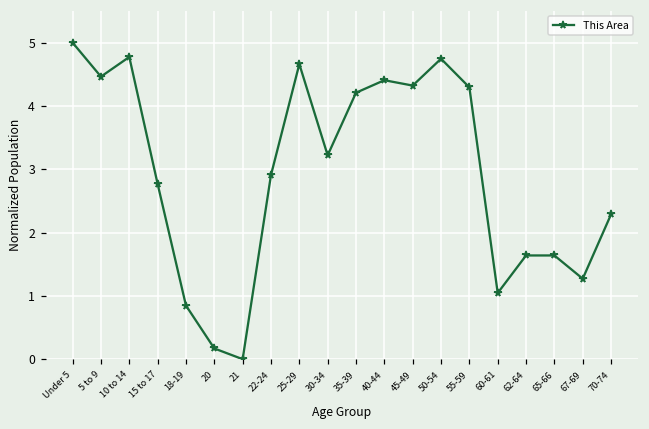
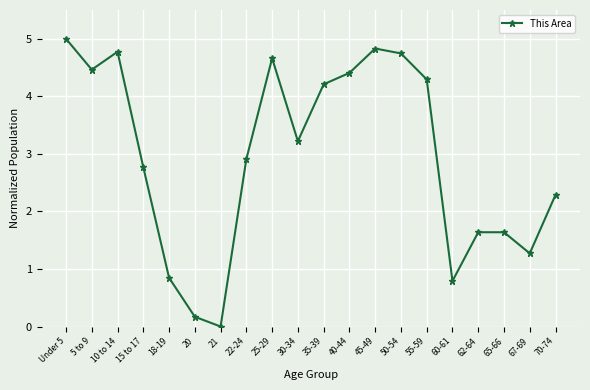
  {
    "Under 5": 5.0,
    "5 to 9": 4.5,
    "10 to 14": 4.8,
    "15 to 17": 2.8,
    "18-19": 0.8,
    "20": 0.2,
    "21": 0.0,
    "22-24": 2.9,
    "25-29": 4.7,
    "30-34": 3.2,
    "35-39": 4.2,
    "40-44": 4.4,
-   "45-49": 4.3,
+   "45-49": 4.8,
    "50-54": 4.7,
    "55-59": 4.3,
-   "60-61": 1.0,
+   "60-61": 0.8,
    "62-64": 1.6,
    "65-66": 1.6,
    "67-69": 1.3,
    "70-74": 2.3
  }
